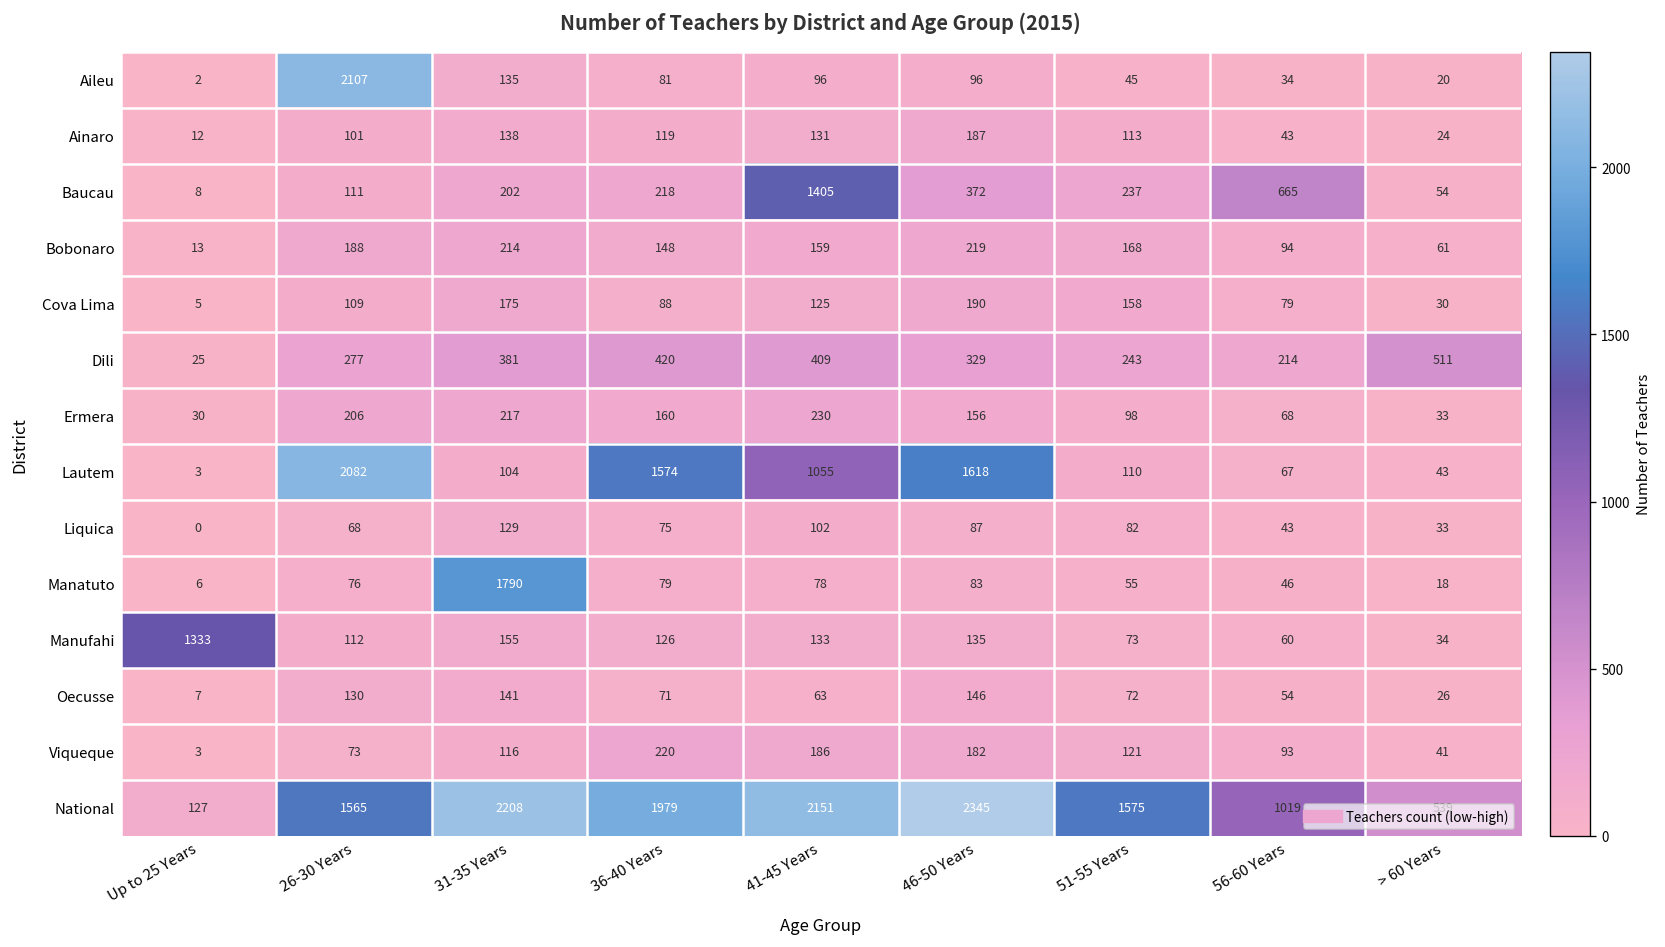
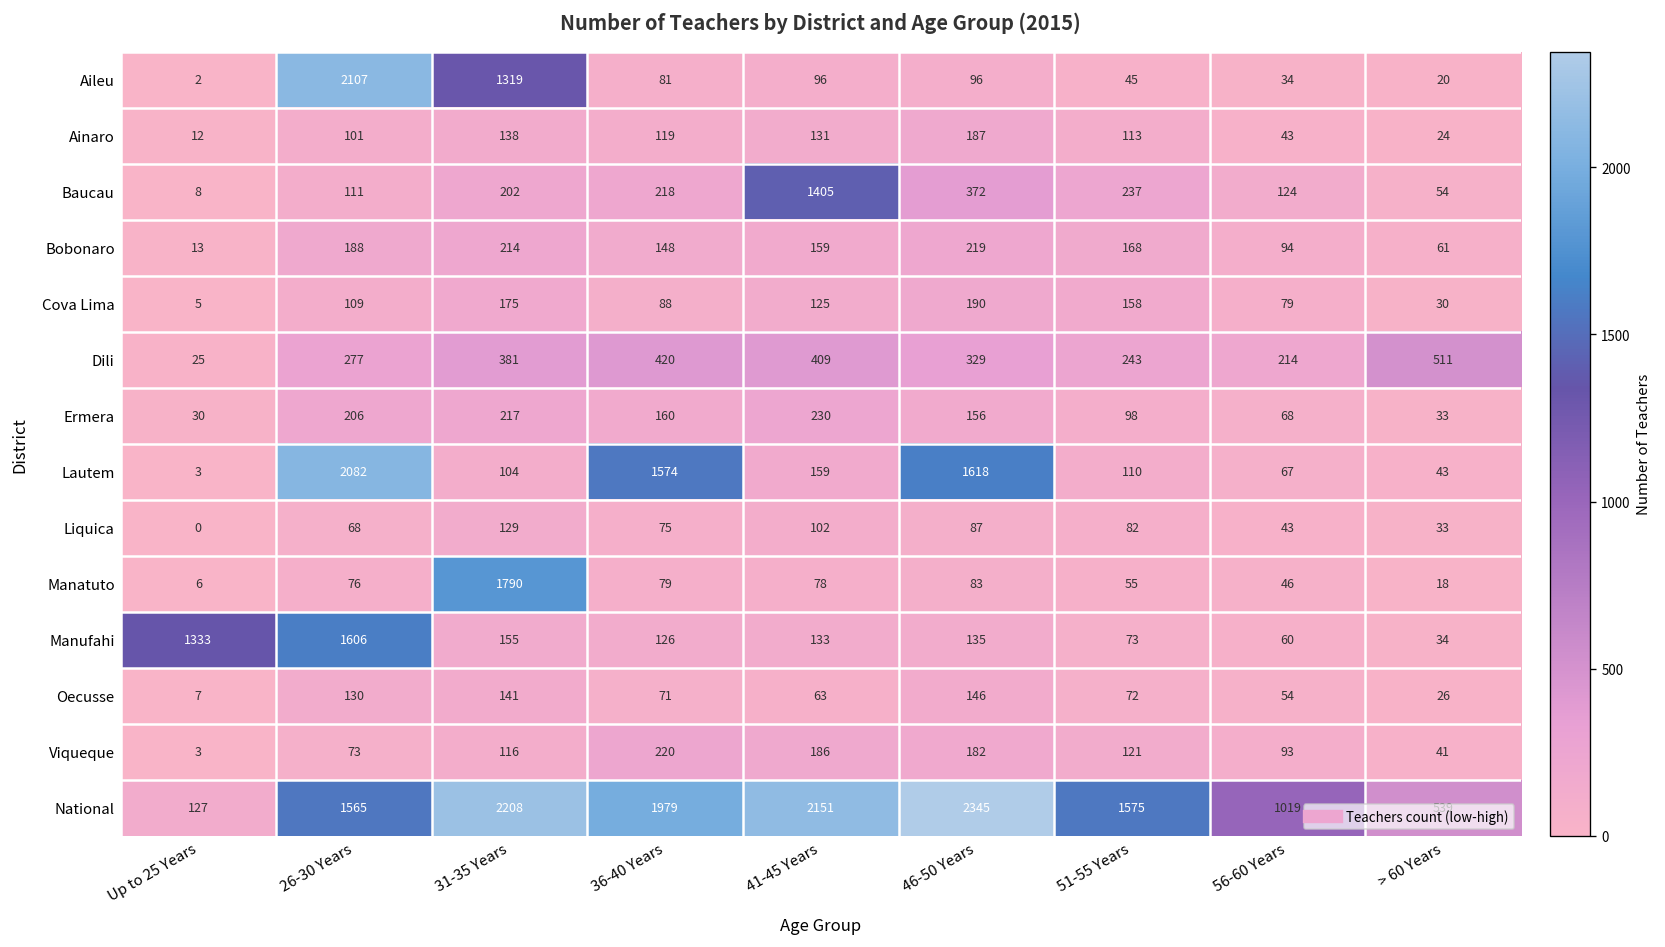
  {
    "Aileu": {
      "Up to 25 Years": 2,
      "26-30 Years": 2107,
-     "31-35 Years": 135,
+     "31-35 Years": 1319,
      "36-40 Years": 81,
      "41-45 Years": 96,
      "46-50 Years": 96,
      "51-55 Years": 45,
      "56-60 Years": 34,
      "> 60 Years": 20
    },
    "Ainaro": {
      "Up to 25 Years": 12,
      "26-30 Years": 101,
      "31-35 Years": 138,
      "36-40 Years": 119,
      "41-45 Years": 131,
      "46-50 Years": 187,
      "51-55 Years": 113,
      "56-60 Years": 43,
      "> 60 Years": 24
    },
    "Baucau": {
      "Up to 25 Years": 8,
      "26-30 Years": 111,
      "31-35 Years": 202,
      "36-40 Years": 218,
      "41-45 Years": 1405,
      "46-50 Years": 372,
      "51-55 Years": 237,
-     "56-60 Years": 665,
+     "56-60 Years": 124,
      "> 60 Years": 54
    },
    "Bobonaro": {
      "Up to 25 Years": 13,
      "26-30 Years": 188,
      "31-35 Years": 214,
      "36-40 Years": 148,
      "41-45 Years": 159,
      "46-50 Years": 219,
      "51-55 Years": 168,
      "56-60 Years": 94,
      "> 60 Years": 61
    },
    "Cova Lima": {
      "Up to 25 Years": 5,
      "26-30 Years": 109,
      "31-35 Years": 175,
      "36-40 Years": 88,
      "41-45 Years": 125,
      "46-50 Years": 190,
      "51-55 Years": 158,
      "56-60 Years": 79,
      "> 60 Years": 30
    },
    "Dili": {
      "Up to 25 Years": 25,
      "26-30 Years": 277,
      "31-35 Years": 381,
      "36-40 Years": 420,
      "41-45 Years": 409,
      "46-50 Years": 329,
      "51-55 Years": 243,
      "56-60 Years": 214,
      "> 60 Years": 511
    },
    "Ermera": {
      "Up to 25 Years": 30,
      "26-30 Years": 206,
      "31-35 Years": 217,
      "36-40 Years": 160,
      "41-45 Years": 230,
      "46-50 Years": 156,
      "51-55 Years": 98,
      "56-60 Years": 68,
      "> 60 Years": 33
    },
    "Lautem": {
      "Up to 25 Years": 3,
      "26-30 Years": 2082,
      "31-35 Years": 104,
      "36-40 Years": 1574,
-     "41-45 Years": 1055,
+     "41-45 Years": 159,
      "46-50 Years": 1618,
      "51-55 Years": 110,
      "56-60 Years": 67,
      "> 60 Years": 43
    },
    "Liquica": {
      "Up to 25 Years": 0,
      "26-30 Years": 68,
      "31-35 Years": 129,
      "36-40 Years": 75,
      "41-45 Years": 102,
      "46-50 Years": 87,
      "51-55 Years": 82,
      "56-60 Years": 43,
      "> 60 Years": 33
    },
    "Manatuto": {
      "Up to 25 Years": 6,
      "26-30 Years": 76,
      "31-35 Years": 1790,
      "36-40 Years": 79,
      "41-45 Years": 78,
      "46-50 Years": 83,
      "51-55 Years": 55,
      "56-60 Years": 46,
      "> 60 Years": 18
    },
    "Manufahi": {
      "Up to 25 Years": 1333,
-     "26-30 Years": 112,
+     "26-30 Years": 1606,
      "31-35 Years": 155,
      "36-40 Years": 126,
      "41-45 Years": 133,
      "46-50 Years": 135,
      "51-55 Years": 73,
      "56-60 Years": 60,
      "> 60 Years": 34
    },
    "Oecusse": {
      "Up to 25 Years": 7,
      "26-30 Years": 130,
      "31-35 Years": 141,
      "36-40 Years": 71,
      "41-45 Years": 63,
      "46-50 Years": 146,
      "51-55 Years": 72,
      "56-60 Years": 54,
      "> 60 Years": 26
    },
    "Viqueque": {
      "Up to 25 Years": 3,
      "26-30 Years": 73,
      "31-35 Years": 116,
      "36-40 Years": 220,
      "41-45 Years": 186,
      "46-50 Years": 182,
      "51-55 Years": 121,
      "56-60 Years": 93,
      "> 60 Years": 41
    },
    "National": {
      "Up to 25 Years": 127,
      "26-30 Years": 1565,
      "31-35 Years": 2208,
      "36-40 Years": 1979,
      "41-45 Years": 2151,
      "46-50 Years": 2345,
      "51-55 Years": 1575,
      "56-60 Years": 1019
    }
  }
